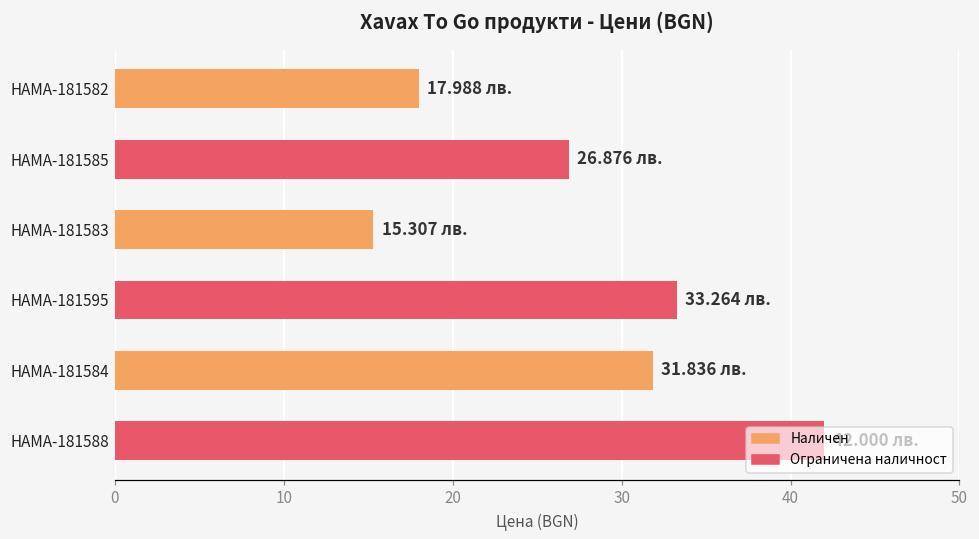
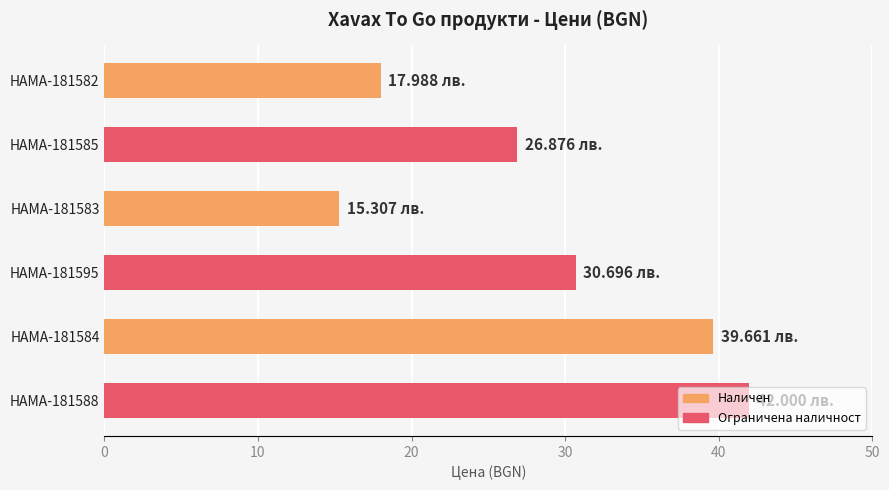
  {
    "HAMA-181582": 17.988,
    "HAMA-181585": 26.876,
    "HAMA-181583": 15.307,
-   "HAMA-181595": 33.264,
-   "HAMA-181584": 31.836
+   "HAMA-181595": 30.696,
+   "HAMA-181584": 39.661
  }
